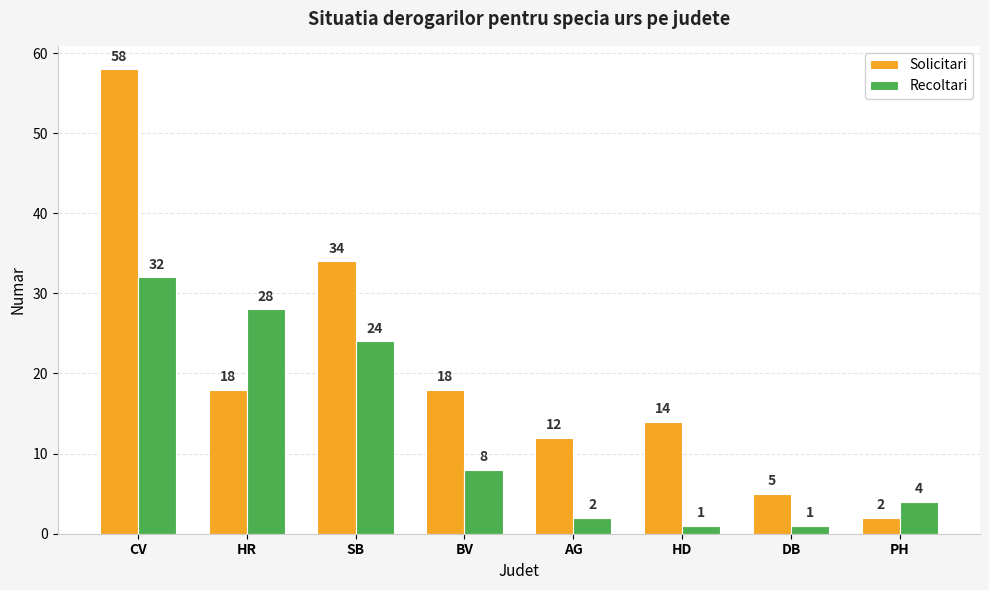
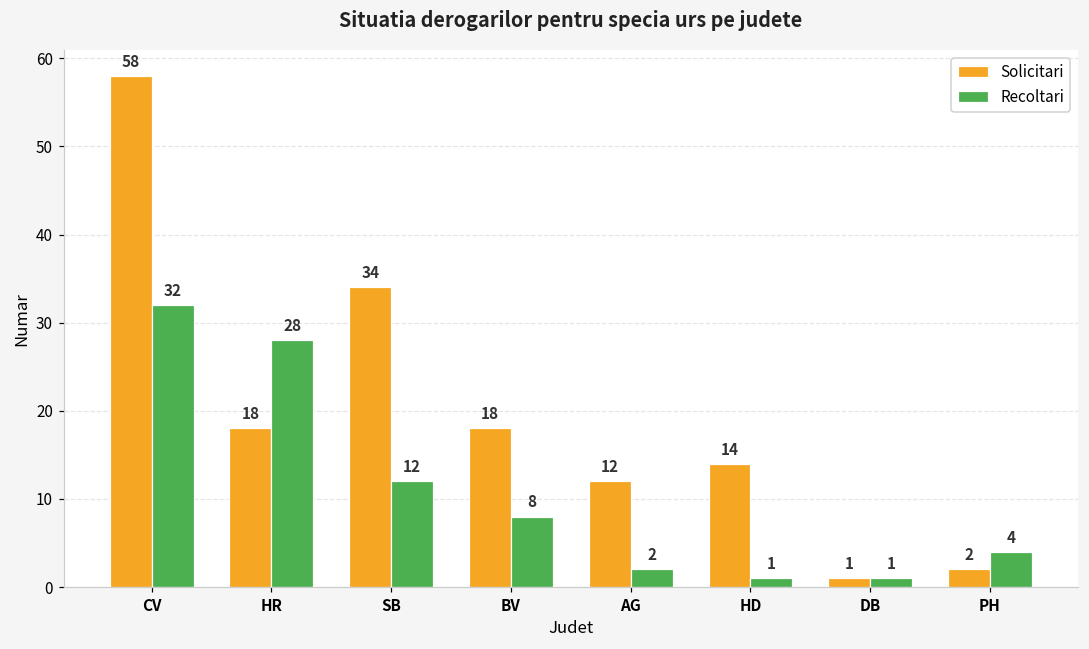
  {
    "Solicitari": {
      "CV": 58,
      "HR": 18,
      "SB": 34,
      "BV": 18,
      "AG": 12,
      "HD": 14,
-     "DB": 5,
+     "DB": 1,
      "PH": 2
    },
    "Recoltari": {
      "CV": 32,
      "HR": 28,
-     "SB": 24,
+     "SB": 12,
      "BV": 8,
      "AG": 2,
      "HD": 1,
      "DB": 1,
      "PH": 4
    }
  }
